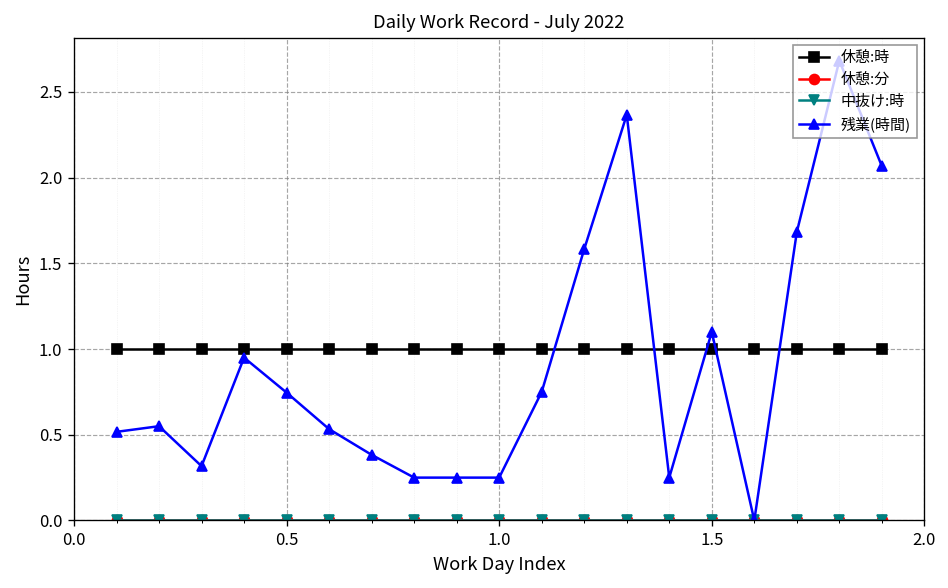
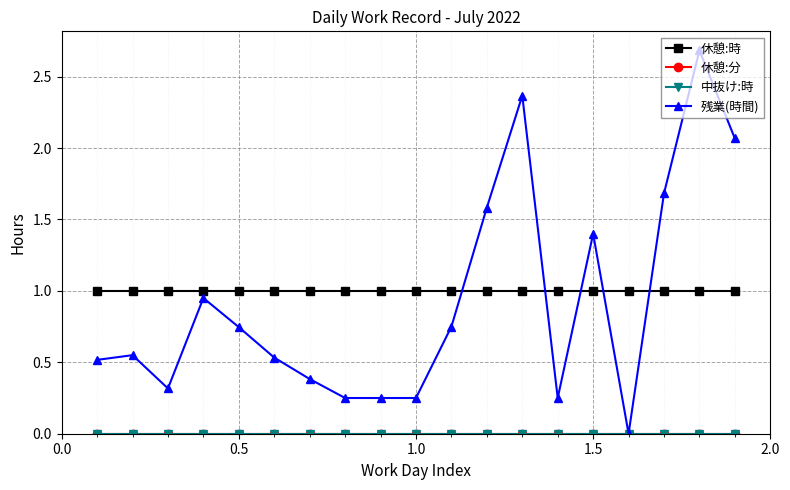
  {
    "休憩:時": {
      "0.5": 1.0,
      "1.0": 1.0,
      "1.5": 1.0
    },
    "中抜け:時": {
      "0.5": 0.0,
      "1.0": 0.0,
      "1.5": 0.0
    },
    "残業(時間)": {
      "0.5": 0.75,
      "1.0": 0.25,
-     "1.5": 1.1
+     "1.5": 1.4
    }
  }
